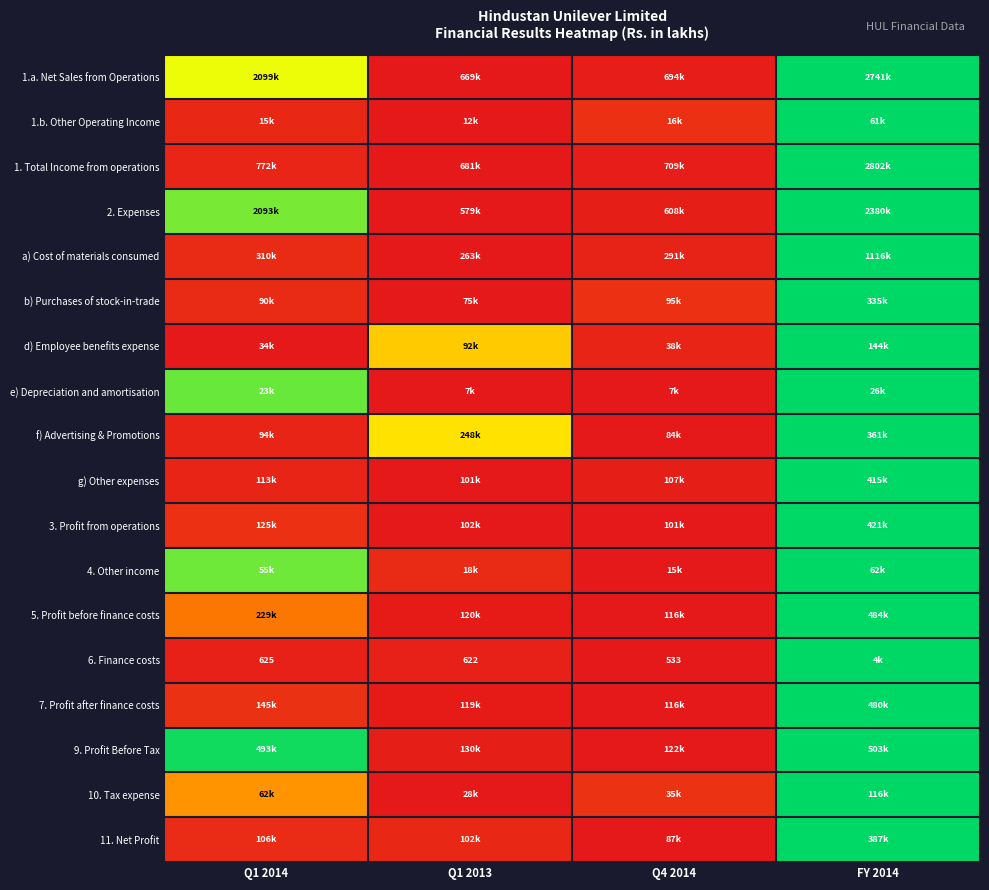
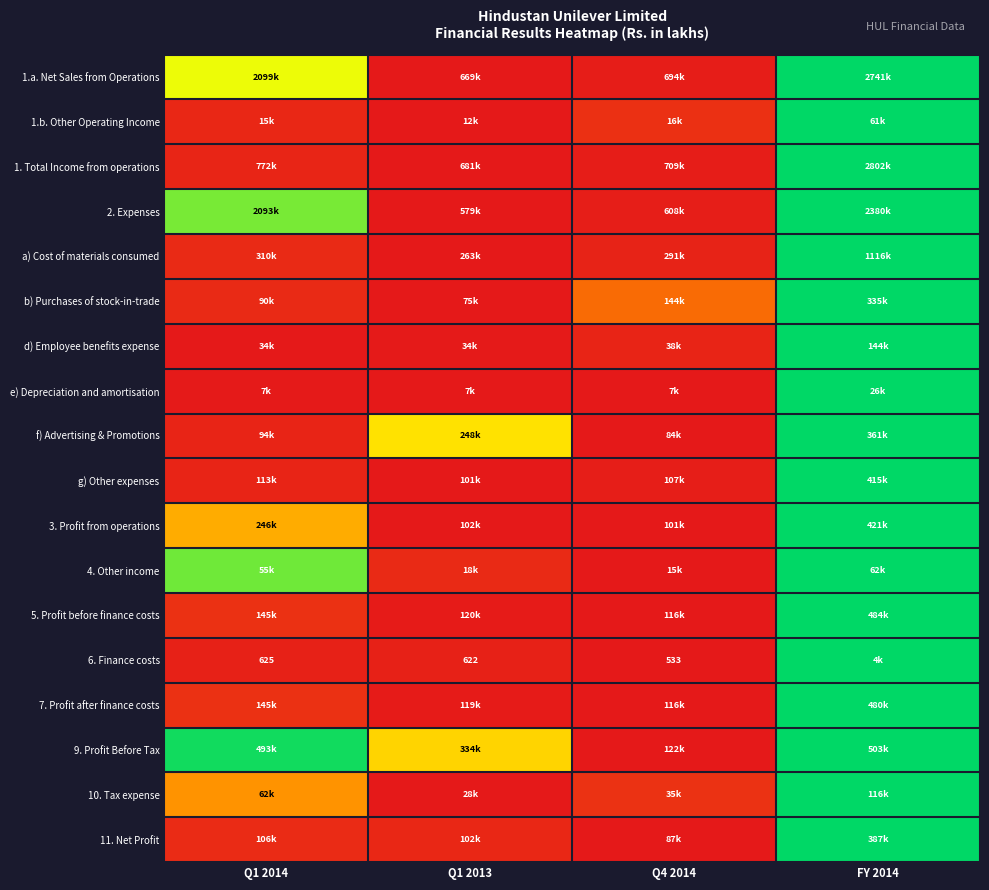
  {
    "1.a. Net Sales from Operations": {
      "Q1 2014": "2099k",
      "Q1 2013": "669k",
      "Q4 2014": "694k",
      "FY 2014": "2741k"
    },
    "1.b. Other Operating Income": {
      "Q1 2014": "15k",
      "Q1 2013": "12k",
      "Q4 2014": "16k",
      "FY 2014": "61k"
    },
    "1. Total Income from operations": {
      "Q1 2014": "772k",
      "Q1 2013": "681k",
      "Q4 2014": "709k",
      "FY 2014": "2802k"
    },
    "2. Expenses": {
      "Q1 2014": "2093k",
      "Q1 2013": "579k",
      "Q4 2014": "608k",
      "FY 2014": "2380k"
    },
    "a) Cost of materials consumed": {
      "Q1 2014": "310k",
      "Q1 2013": "263k",
      "Q4 2014": "291k",
      "FY 2014": "1116k"
    },
    "b) Purchases of stock-in-trade": {
      "Q1 2014": "90k",
      "Q1 2013": "75k",
-     "Q4 2014": "95k",
+     "Q4 2014": "144k",
      "FY 2014": "335k"
    },
    "d) Employee benefits expense": {
      "Q1 2014": "34k",
-     "Q1 2013": "92k",
+     "Q1 2013": "34k",
      "Q4 2014": "38k",
      "FY 2014": "144k"
    },
    "e) Depreciation and amortisation": {
-     "Q1 2014": "23k",
+     "Q1 2014": "7k",
      "Q1 2013": "7k",
      "Q4 2014": "7k",
      "FY 2014": "26k"
    },
    "f) Advertising & Promotions": {
      "Q1 2014": "94k",
      "Q1 2013": "248k",
      "Q4 2014": "84k",
      "FY 2014": "361k"
    },
    "g) Other expenses": {
      "Q1 2014": "113k",
      "Q1 2013": "101k",
      "Q4 2014": "107k",
      "FY 2014": "415k"
    },
    "3. Profit from operations": {
-     "Q1 2014": "125k",
+     "Q1 2014": "246k",
      "Q1 2013": "102k",
      "Q4 2014": "101k",
      "FY 2014": "421k"
    },
    "4. Other income": {
      "Q1 2014": "55k",
      "Q1 2013": "18k",
      "Q4 2014": "15k",
      "FY 2014": "62k"
    },
    "5. Profit before finance costs": {
-     "Q1 2014": "229k",
+     "Q1 2014": "145k",
      "Q1 2013": "120k",
      "Q4 2014": "116k",
      "FY 2014": "484k"
    },
    "6. Finance costs": {
      "Q1 2014": "625",
      "Q1 2013": "622",
      "Q4 2014": "533",
      "FY 2014": "4k"
    },
    "7. Profit after finance costs": {
      "Q1 2014": "145k",
      "Q1 2013": "119k",
      "Q4 2014": "116k",
      "FY 2014": "480k"
    },
    "9. Profit Before Tax": {
      "Q1 2014": "493k",
-     "Q1 2013": "130k",
+     "Q1 2013": "334k",
      "Q4 2014": "122k",
      "FY 2014": "503k"
    },
    "10. Tax expense": {
      "Q1 2014": "62k",
      "Q1 2013": "28k",
      "Q4 2014": "35k",
      "FY 2014": "116k"
    },
    "11. Net Profit": {
      "Q1 2014": "106k",
      "Q1 2013": "102k",
      "Q4 2014": "87k",
      "FY 2014": "387k"
    }
  }
